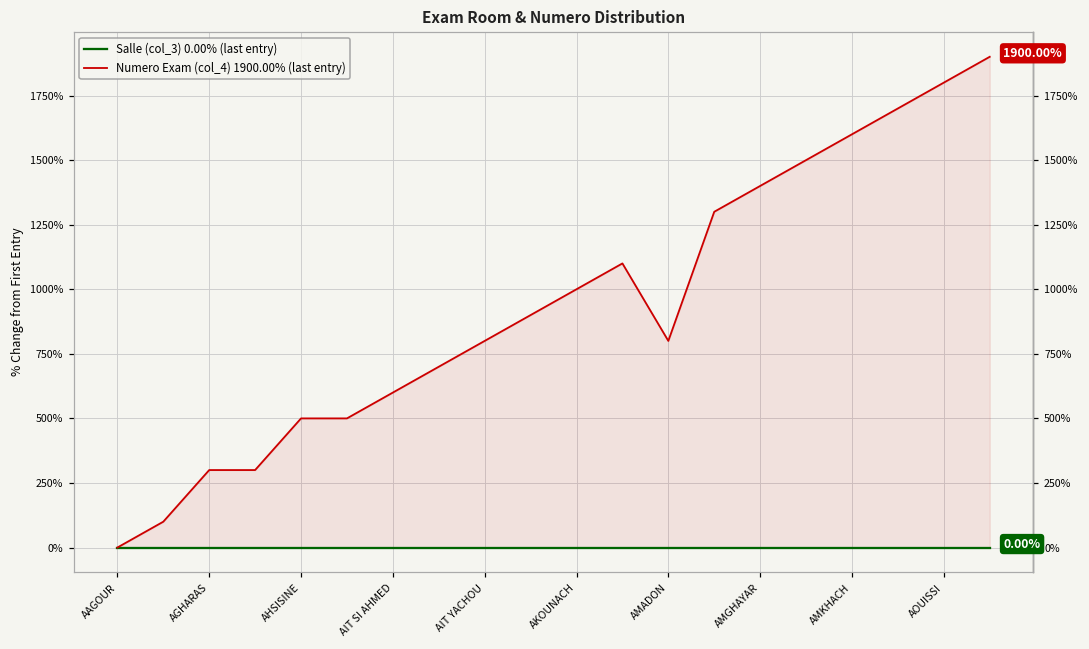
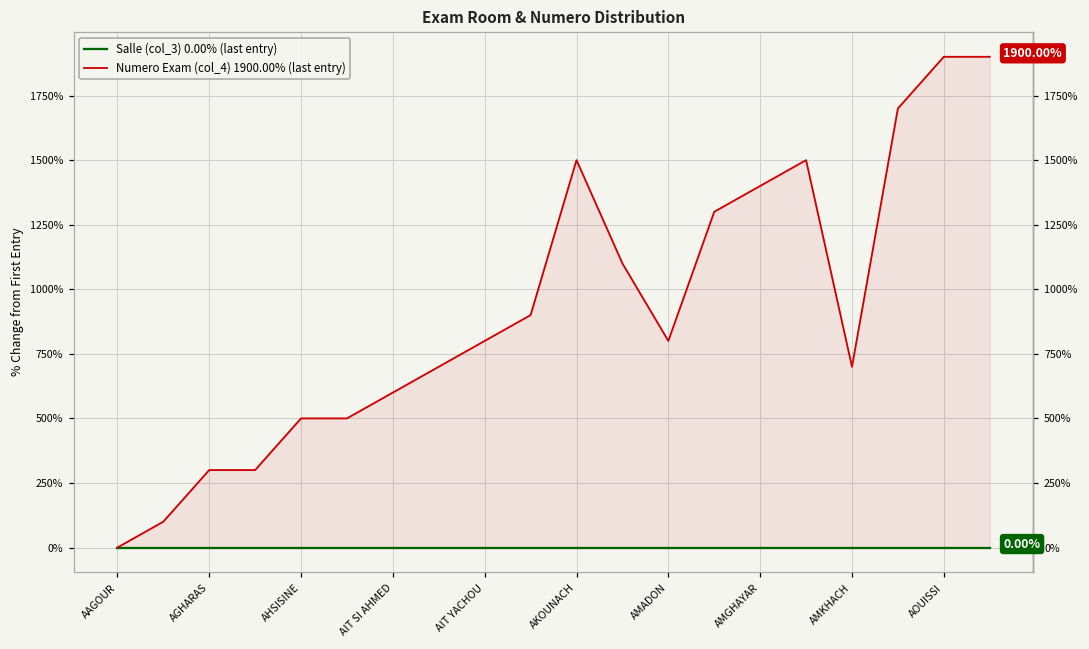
  {
    "Salle (col_3) 0.00% (last entry)": {
      "AGHARAS": "0%",
      "AHSISINE": "0%",
      "AIT SI AHMED": "0%",
      "AIT YACHOU": "0%",
      "AKOUNACH": "0%",
      "AMADON": "0%",
      "AMGHAYAR": "0%",
      "AMKHACH": "0%",
      "AOUISSI": "0%"
    },
    "Numero Exam (col_4) 1900.00% (last entry)": {
      "AGHARAS": "300%",
      "AHSISINE": "500%",
      "AIT SI AHMED": "600%",
      "AIT YACHOU": "800%",
-     "AKOUNACH": "1000%",
+     "AKOUNACH": "1500%",
      "AMADON": "800%",
      "AMGHAYAR": "1400%",
-     "AMKHACH": "1600%",
-     "AOUISSI": "1800%"
+     "AMKHACH": "700%",
+     "AOUISSI": "1900%"
    }
  }
